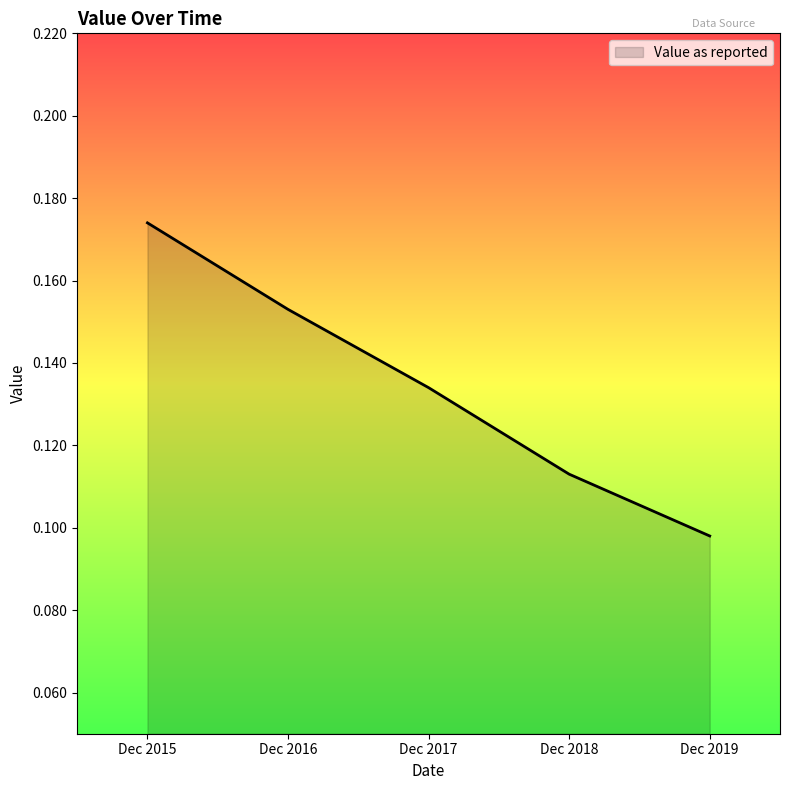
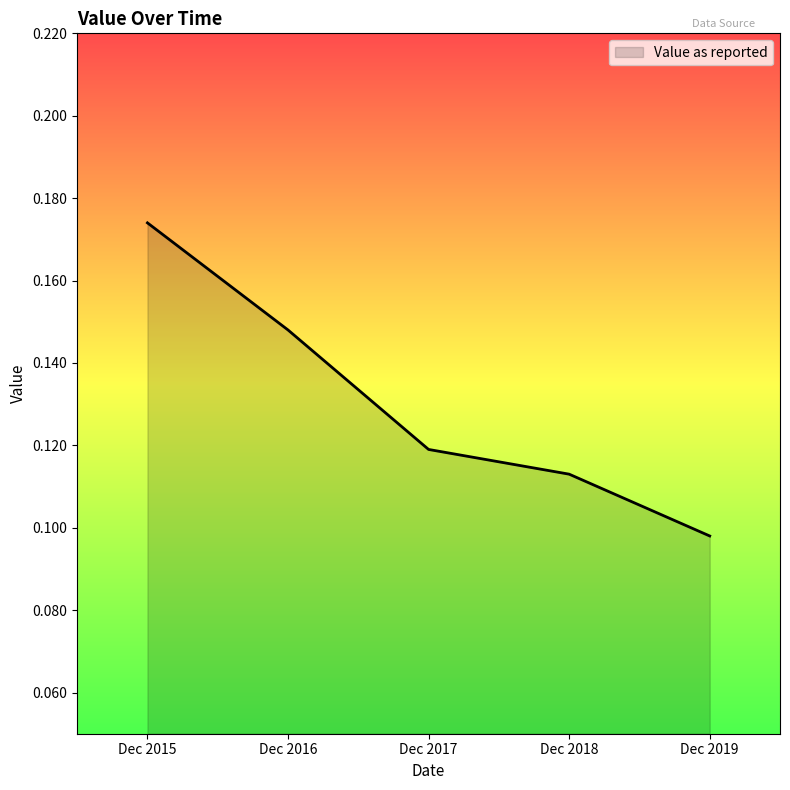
  {
    "Dec 2015": 0.174,
-   "Dec 2016": 0.153,
-   "Dec 2017": 0.134,
+   "Dec 2016": 0.148,
+   "Dec 2017": 0.119,
    "Dec 2018": 0.113,
    "Dec 2019": 0.098
  }
